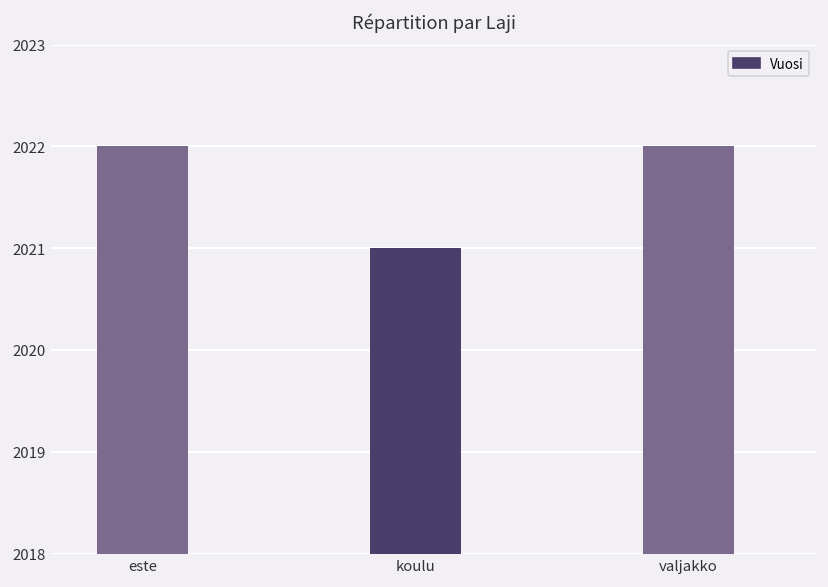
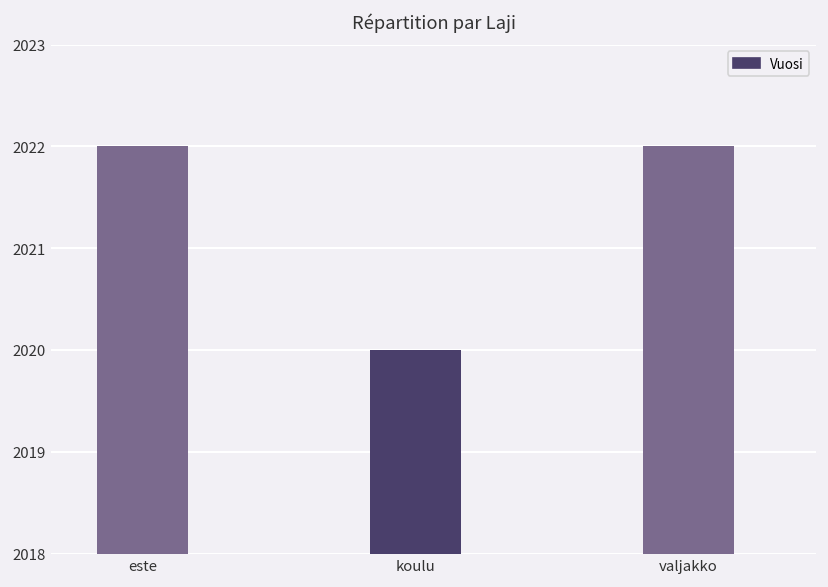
  {
    "este": 2022,
-   "koulu": 2021,
+   "koulu": 2020,
    "valjakko": 2022
  }
